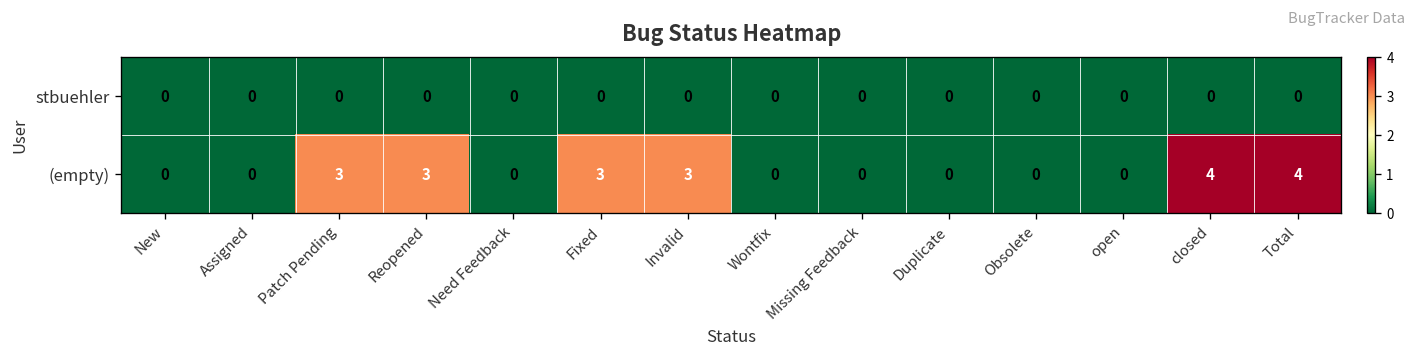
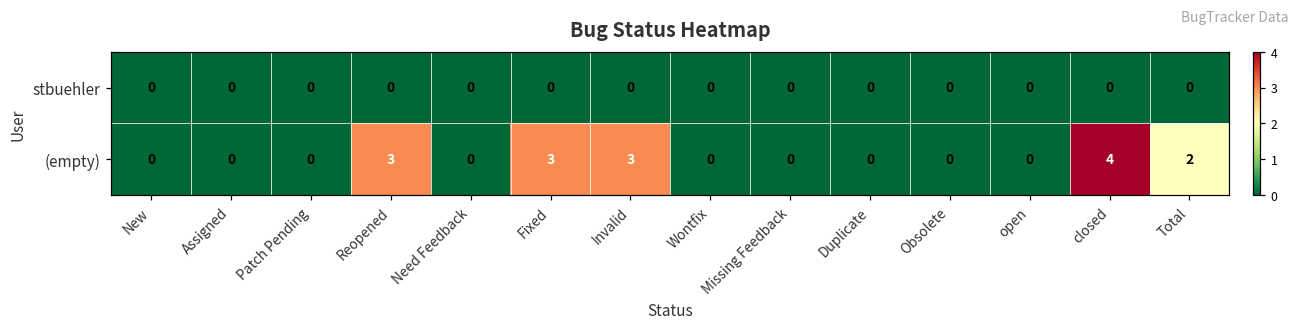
  {
    "stbuehler": {
      "New": 0,
      "Assigned": 0,
      "Patch Pending": 0,
      "Reopened": 0,
      "Need Feedback": 0,
      "Fixed": 0,
      "Invalid": 0,
      "Wontfix": 0,
      "Missing Feedback": 0,
      "Duplicate": 0,
      "Obsolete": 0,
      "open": 0,
      "closed": 0,
      "Total": 0
    },
    "(empty)": {
      "New": 0,
      "Assigned": 0,
-     "Patch Pending": 3,
+     "Patch Pending": 0,
      "Reopened": 3,
      "Need Feedback": 0,
      "Fixed": 3,
      "Invalid": 3,
      "Wontfix": 0,
      "Missing Feedback": 0,
      "Duplicate": 0,
      "Obsolete": 0,
      "open": 0,
      "closed": 4,
-     "Total": 4
+     "Total": 2
    }
  }
